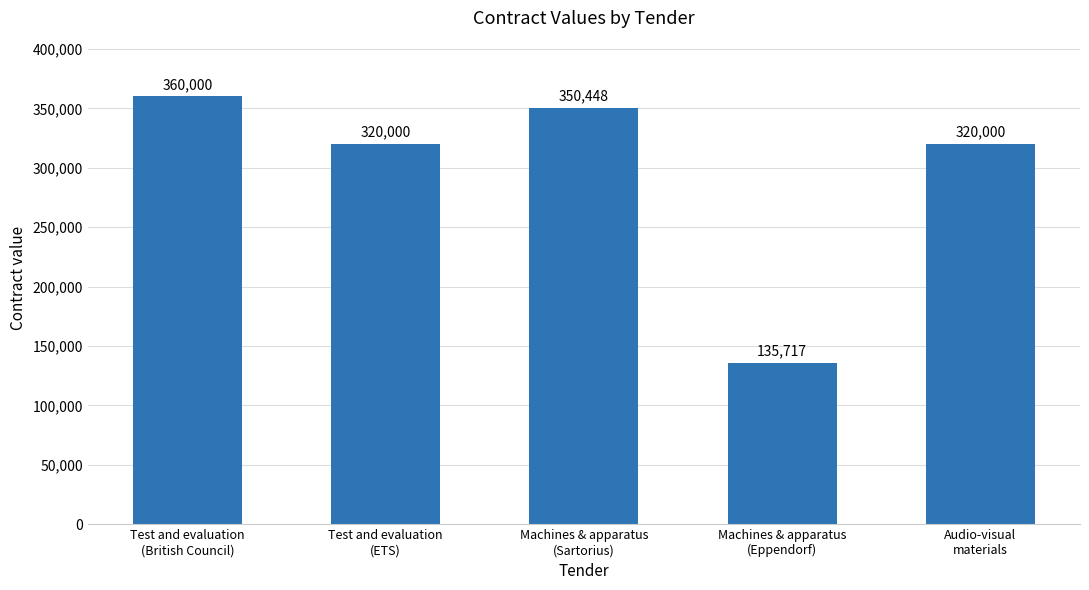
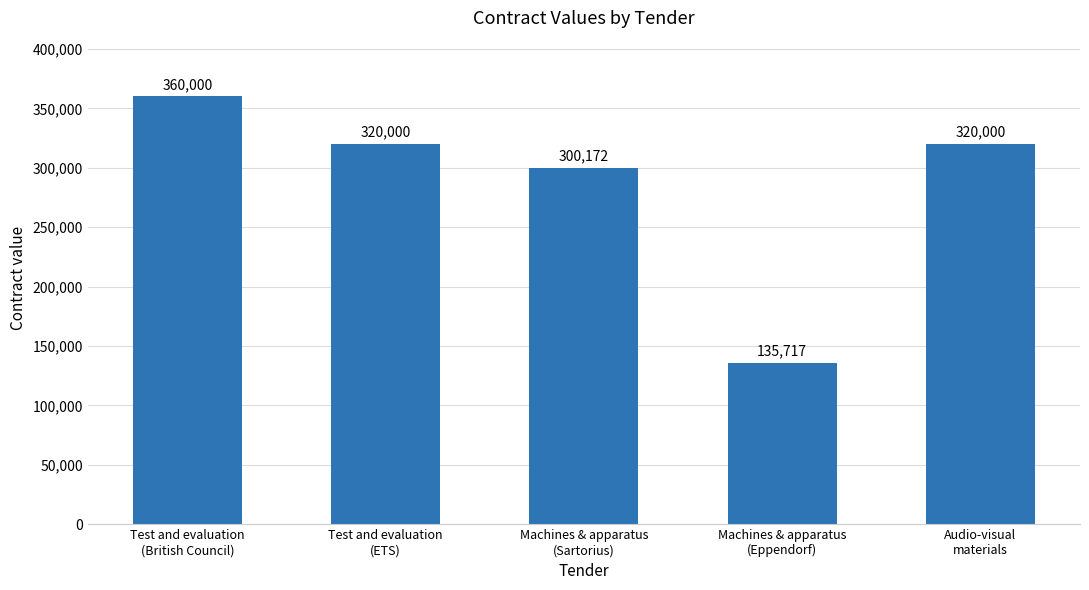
  {
    "Test and evaluation (British Council)": "360,000",
    "Test and evaluation (ETS)": "320,000",
-   "Machines & apparatus (Sartorius)": "350,448",
+   "Machines & apparatus (Sartorius)": "300,172",
    "Machines & apparatus (Eppendorf)": "135,717",
    "Audio-visual materials": "320,000"
  }
